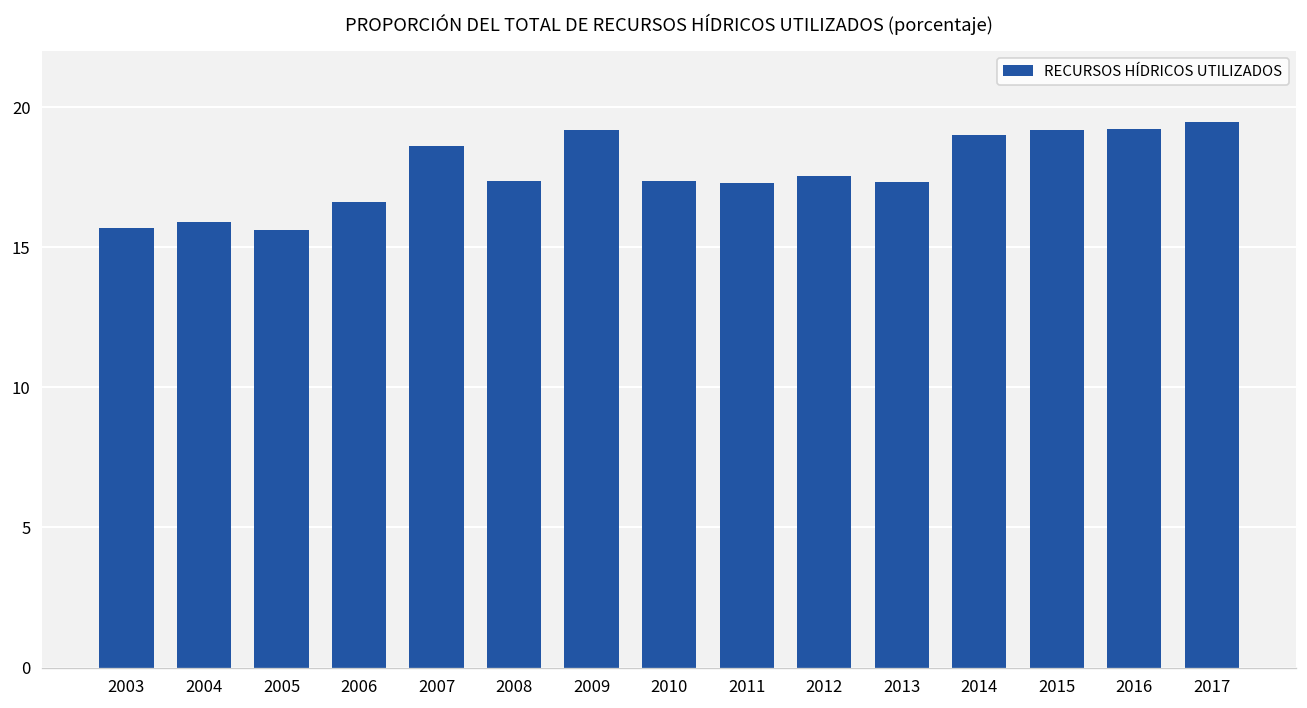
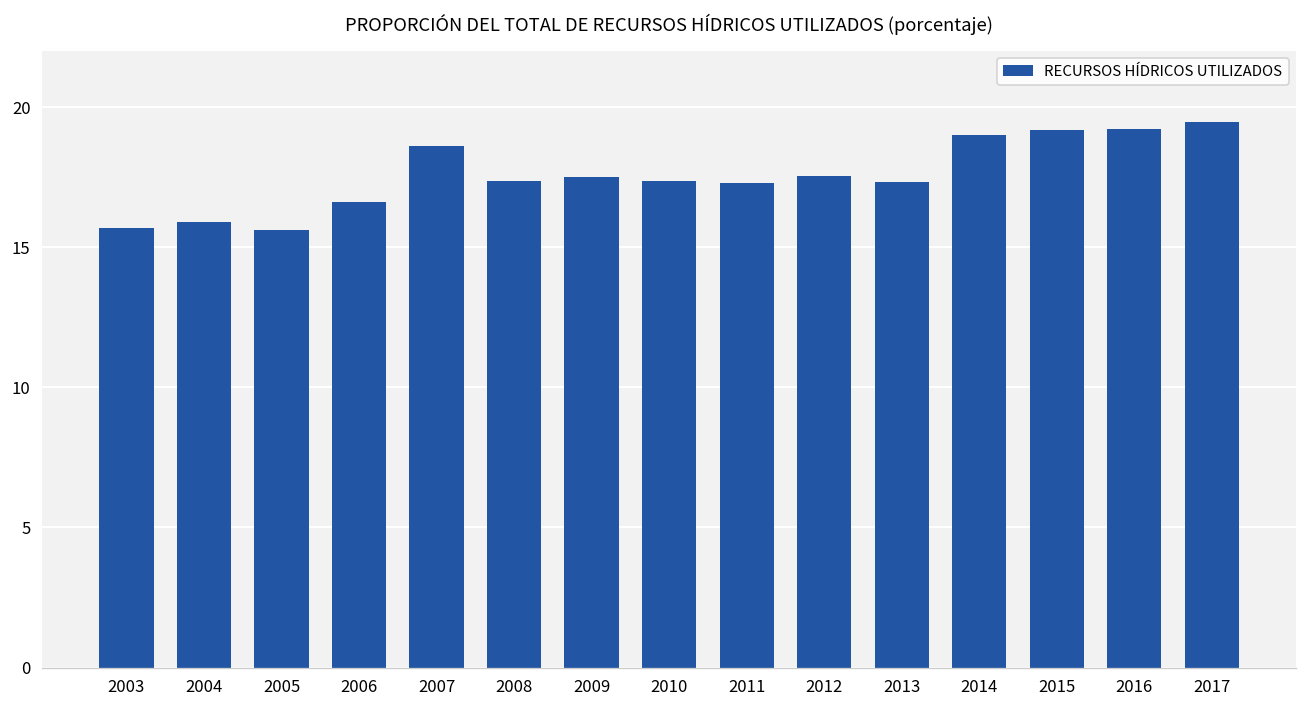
  {
    "2003": 15.7,
    "2004": 15.9,
    "2005": 15.6,
    "2006": 16.6,
    "2007": 18.6,
    "2008": 17.4,
-   "2009": 19.2,
+   "2009": 17.5,
    "2010": 17.4,
    "2011": 17.3,
    "2012": 17.6,
    "2013": 17.3,
    "2014": 19.0,
    "2015": 19.2,
    "2016": 19.2,
    "2017": 19.5
  }
